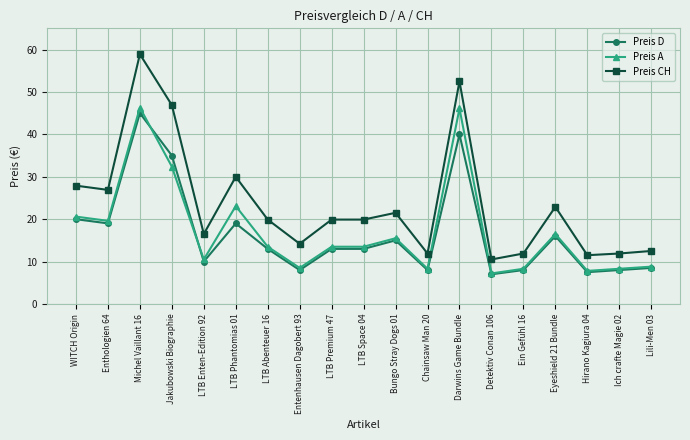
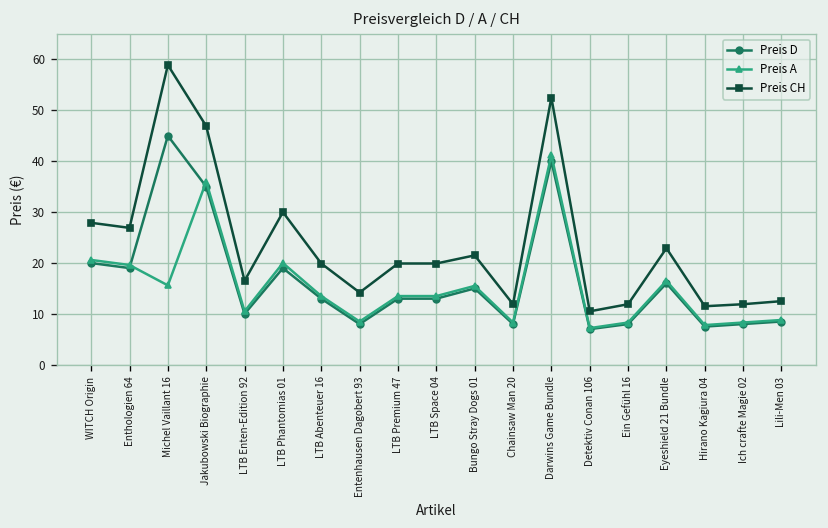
  {
    "Preis A": {
      "WITCH Origin": 21,
-     "Michel Vaillant 16": 46,
-     "Jakubowski Biographie": 32,
-     "LTB Phantomias 01": 23,
-     "Darwins Game Bundle": 46
+     "Michel Vaillant 16": 16,
+     "Jakubowski Biographie": 36,
+     "LTB Phantomias 01": 20,
+     "Darwins Game Bundle": 41
    }
  }
